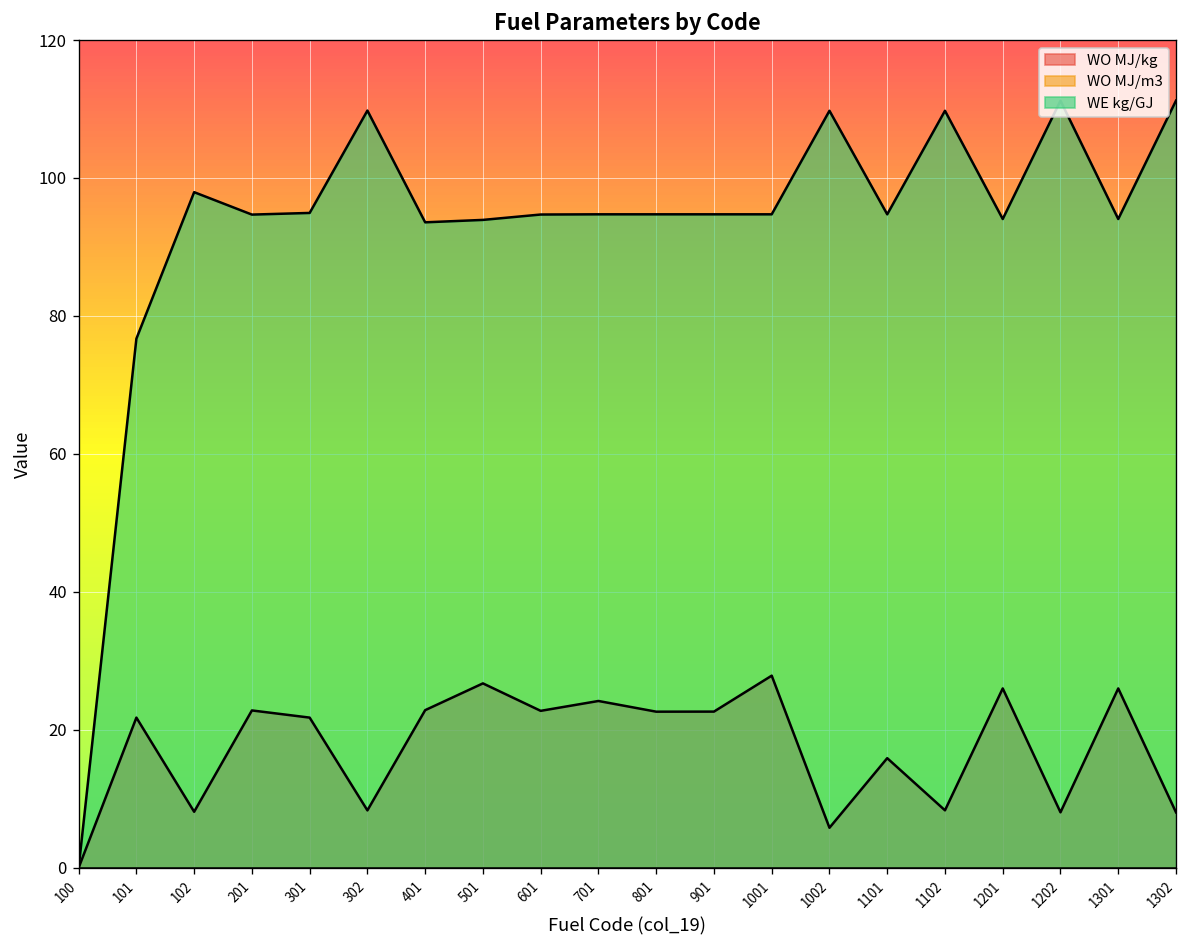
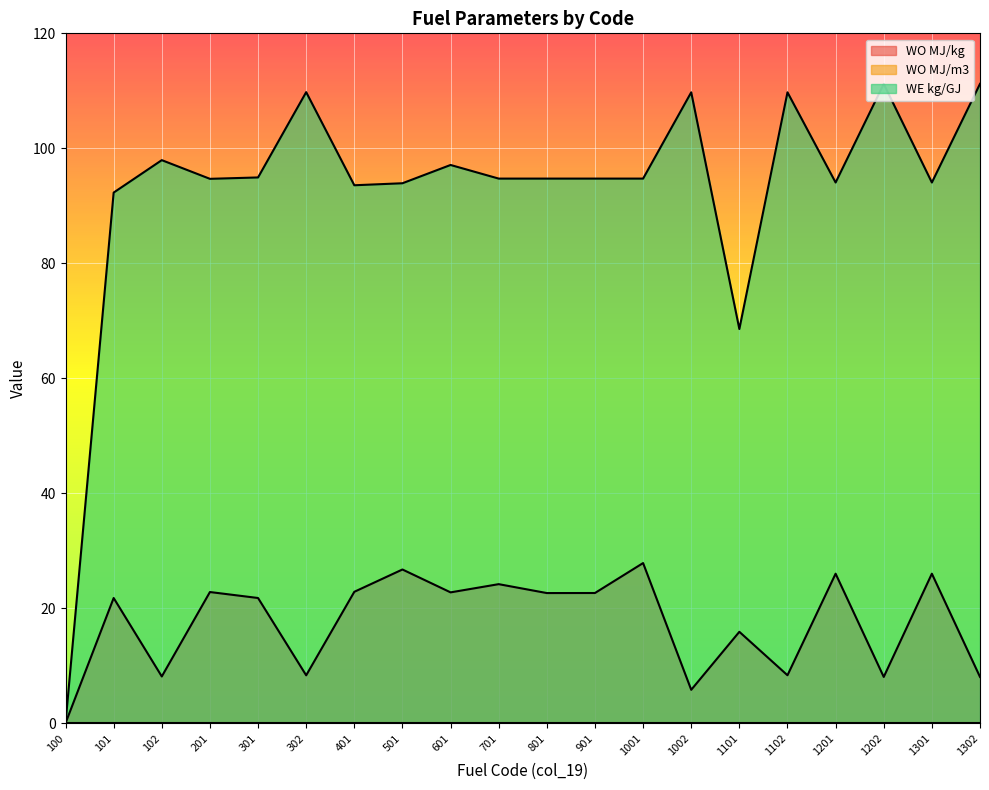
  {
    "WO MJ/kg": {
      "101": 22,
      "102": 8,
      "201": 23,
      "301": 22,
      "302": 8,
      "401": 23,
      "501": 27,
      "601": 23,
      "701": 24,
      "801": 23,
      "901": 23,
      "1001": 28,
      "1002": 6,
      "1101": 16,
      "1102": 8,
      "1201": 26,
      "1202": 8,
      "1301": 26,
      "1302": 8
    },
    "WO MJ/m3": {
      "101": 0,
      "102": 0,
      "201": 0,
      "301": 0,
      "302": 0,
      "401": 0,
      "501": 0,
      "601": 0,
      "701": 0,
      "801": 0,
      "901": 0,
      "1001": 0,
      "1002": 0,
      "1101": 0,
      "1102": 0,
      "1201": 0,
      "1202": 0,
      "1301": 0,
      "1302": 0
    },
    "WE kg/GJ": {
-     "101": 77,
+     "101": 92,
      "102": 98,
      "201": 95,
      "301": 95,
      "302": 110,
      "401": 94,
      "501": 94,
-     "601": 95,
+     "601": 97,
      "701": 95,
      "801": 95,
      "901": 95,
      "1001": 95,
      "1002": 110,
-     "1101": 95,
+     "1101": 69,
      "1102": 110,
      "1201": 94,
      "1301": 94,
      "1302": 111
    }
  }
